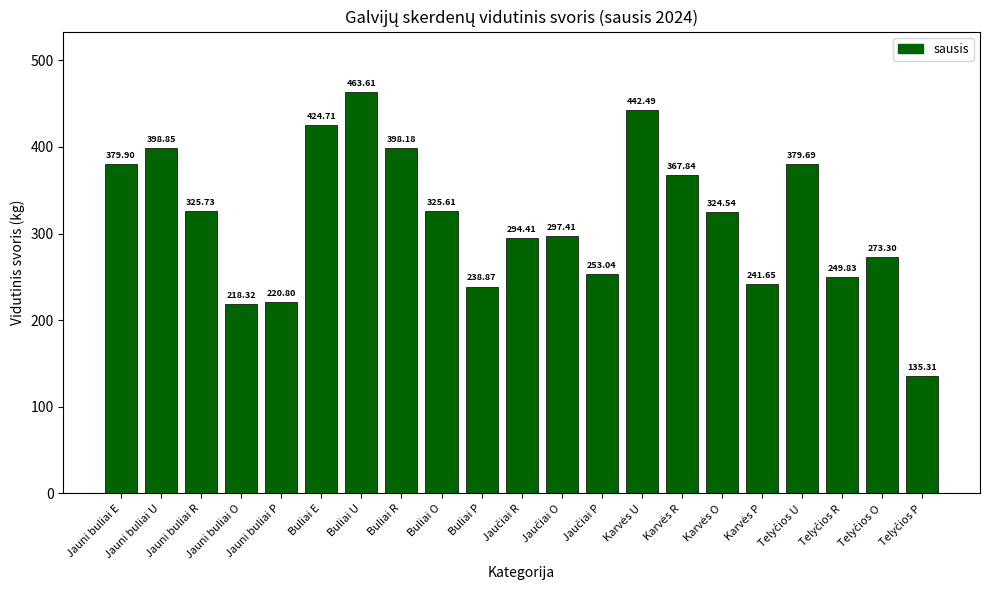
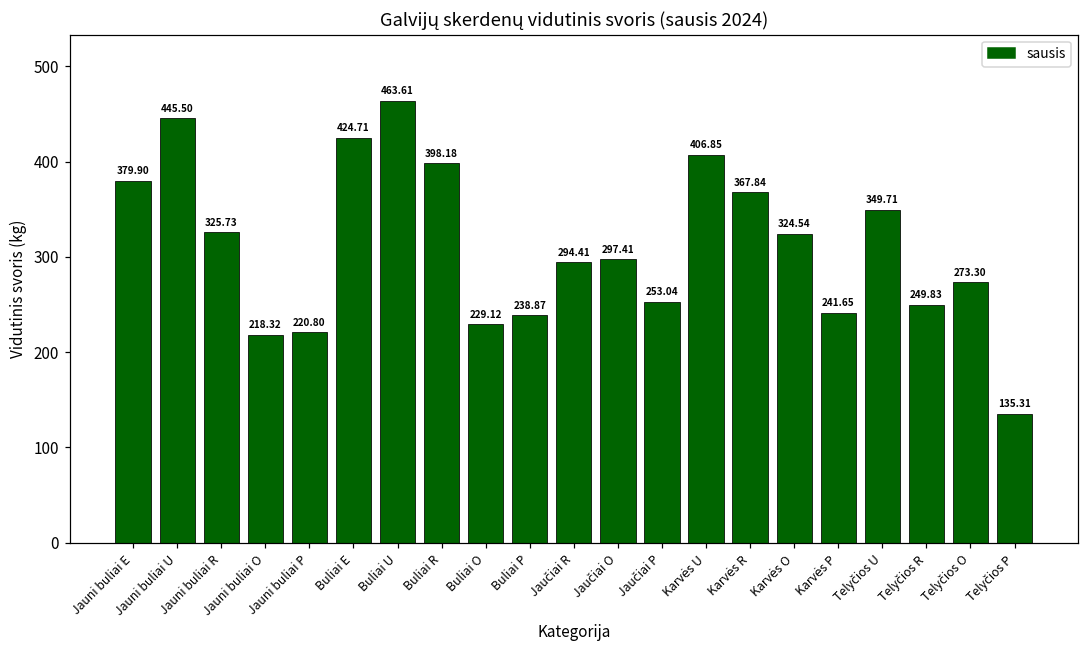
  {
    "Jauni buliai E": 379.90,
-   "Jauni buliai U": 398.85,
+   "Jauni buliai U": 445.50,
    "Jauni buliai R": 325.73,
    "Jauni buliai O": 218.32,
    "Jauni buliai P": 220.80,
    "Buliai E": 424.71,
    "Buliai U": 463.61,
    "Buliai R": 398.18,
-   "Buliai O": 325.61,
+   "Buliai O": 229.12,
    "Buliai P": 238.87,
    "Jaučiai R": 294.41,
    "Jaučiai O": 297.41,
    "Jaučiai P": 253.04,
-   "Karvės U": 442.49,
+   "Karvės U": 406.85,
    "Karvės R": 367.84,
    "Karvės O": 324.54,
    "Karvės P": 241.65,
-   "Telyčios U": 379.69,
+   "Telyčios U": 349.71,
    "Telyčios R": 249.83,
    "Telyčios O": 273.30,
    "Telyčios P": 135.31
  }
